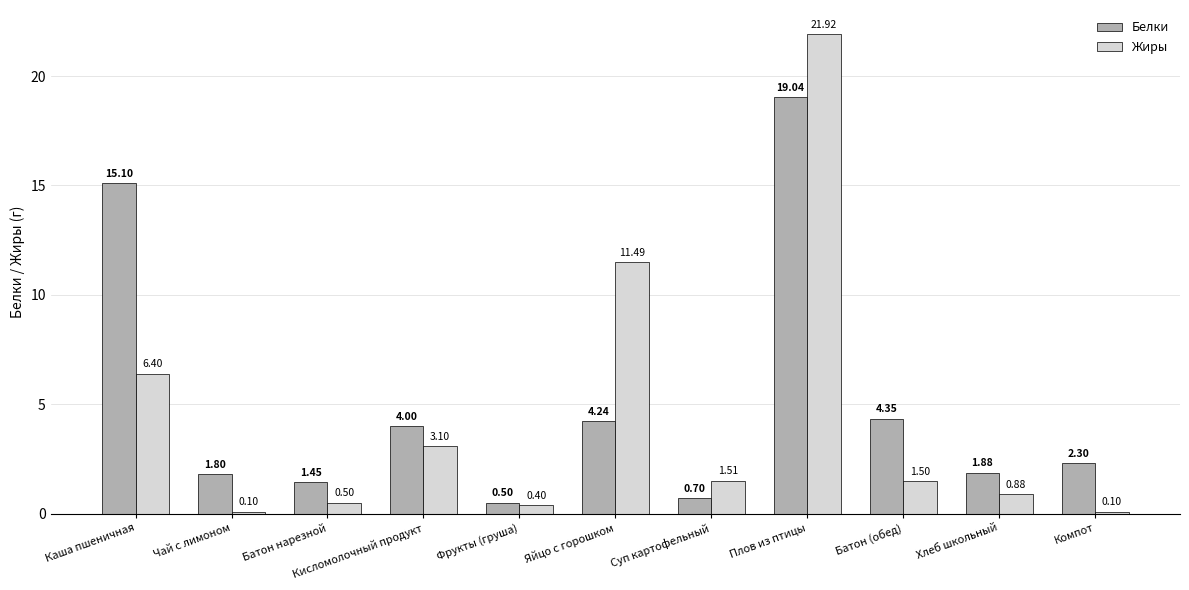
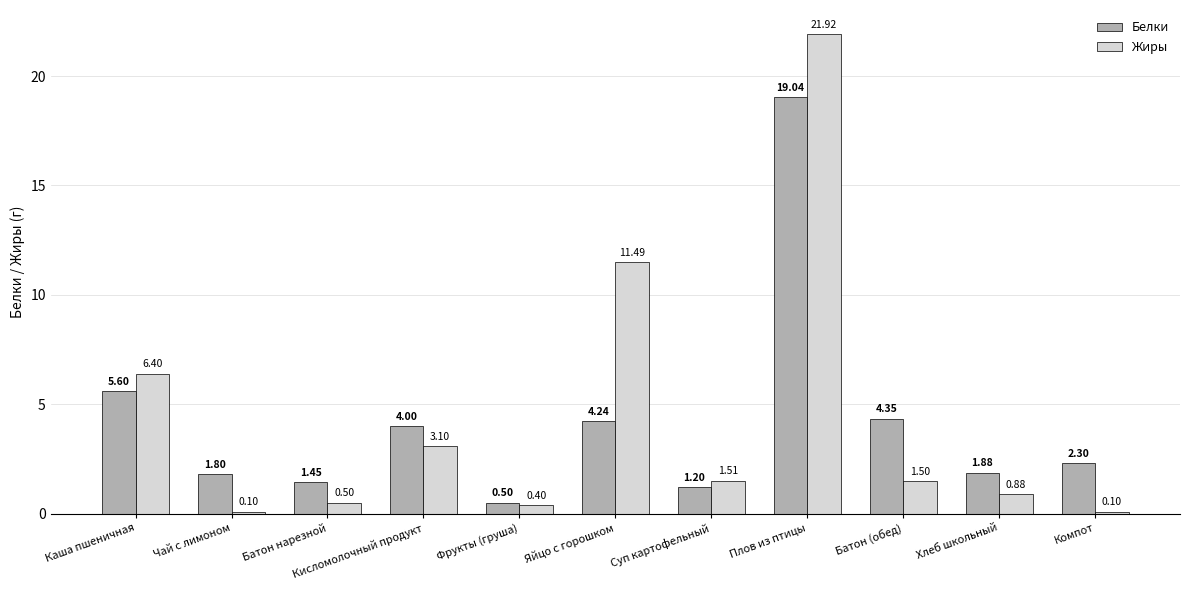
  {
    "Белки": {
-     "Каша пшеничная": 15.10,
+     "Каша пшеничная": 5.60,
      "Чай с лимоном": 1.80,
      "Батон нарезной": 1.45,
      "Кисломолочный продукт": 4.00,
      "Фрукты (груша)": 0.50,
      "Яйцо с горошком": 4.24,
-     "Суп картофельный": 0.70,
+     "Суп картофельный": 1.20,
      "Плов из птицы": 19.04,
      "Батон (обед)": 4.35,
      "Хлеб школьный": 1.88,
      "Компот": 2.30
    },
    "Жиры": {
      "Каша пшеничная": 6.40,
      "Чай с лимоном": 0.10,
      "Батон нарезной": 0.50,
      "Кисломолочный продукт": 3.10,
      "Фрукты (груша)": 0.40,
      "Яйцо с горошком": 11.49,
      "Суп картофельный": 1.51,
      "Плов из птицы": 21.92,
      "Батон (обед)": 1.50,
      "Хлеб школьный": 0.88,
      "Компот": 0.10
    }
  }
